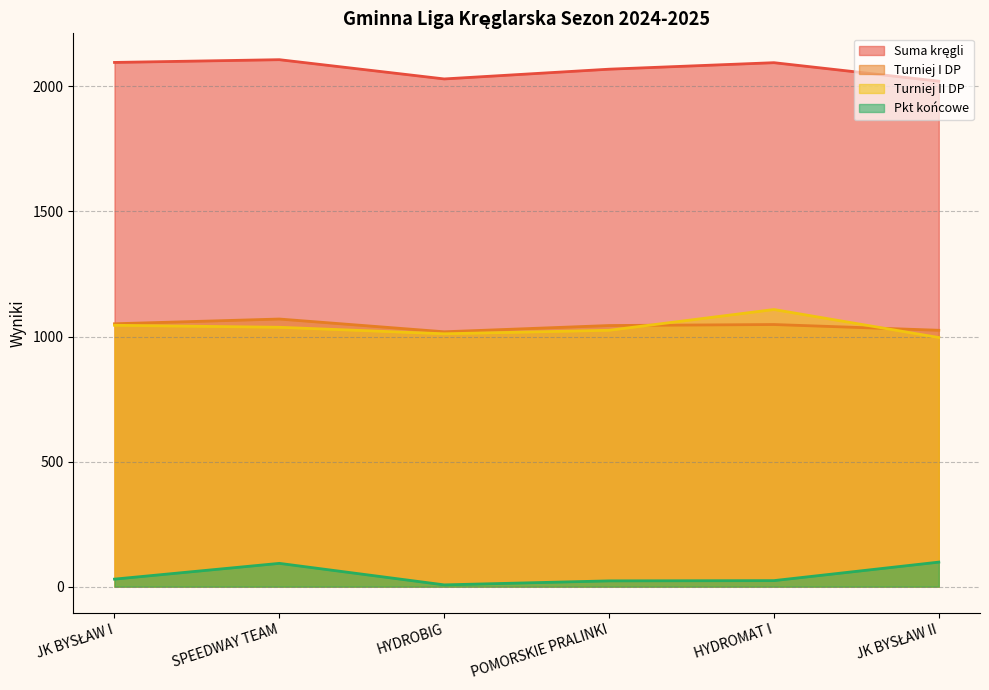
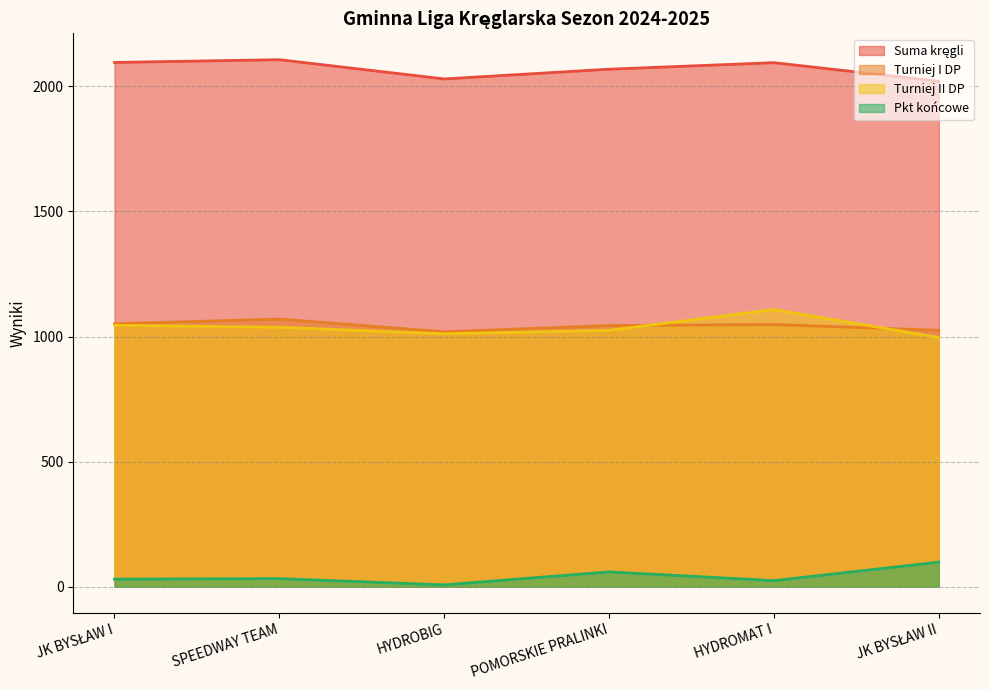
  {
    "Turniej II DP": {
      "SPEEDWAY TEAM": 1040,
      "POMORSKIE PRALINKI": 1030,
      "HYDROMAT I": 1110,
      "JK BYSŁAW II": 1000
    },
    "Pkt końcowe": {
      "JK BYSŁAW I": 30,
-     "SPEEDWAY TEAM": 90,
+     "SPEEDWAY TEAM": 30,
      "HYDROBIG": 10,
-     "POMORSKIE PRALINKI": 20,
+     "POMORSKIE PRALINKI": 60,
      "HYDROMAT I": 20,
      "JK BYSŁAW II": 100
    }
  }
